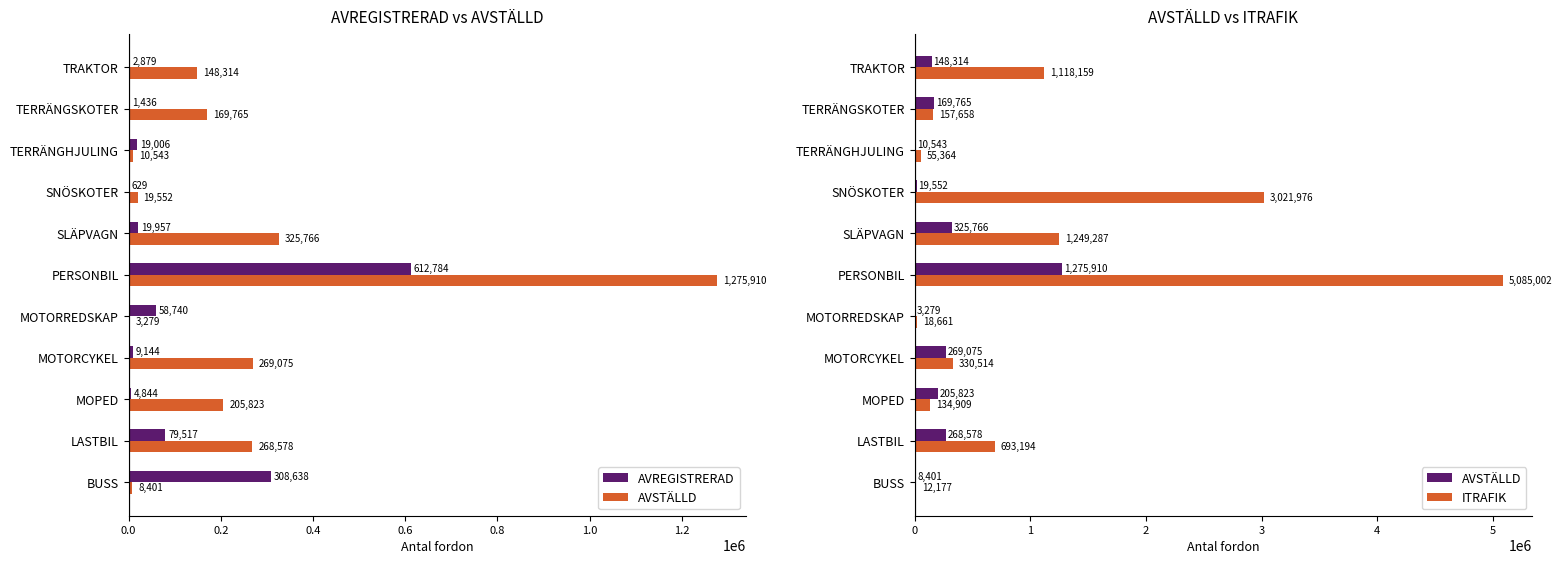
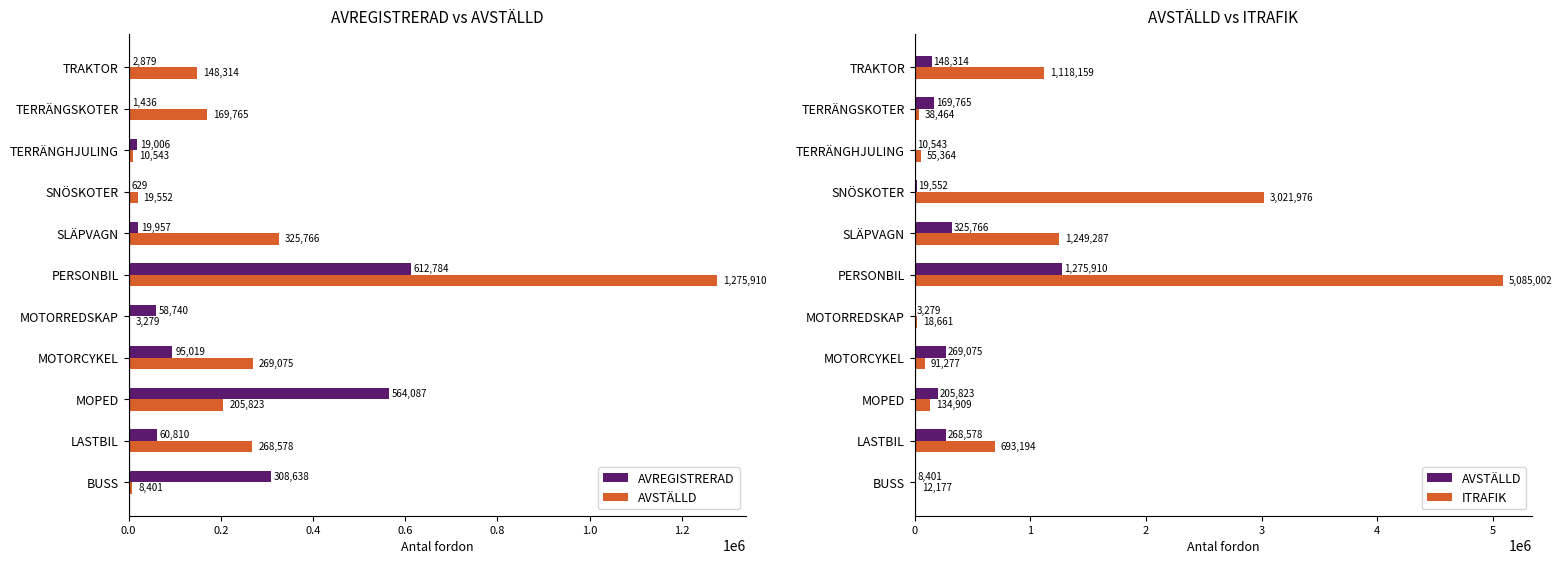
  {
    "AVREGISTRERAD vs AVSTÄLLD": {
      "AVREGISTRERAD": {
        "TRAKTOR": "2,879",
        "TERRÄNGSKOTER": "1,436",
        "TERRÄNGHJULING": "19,006",
        "SNÖSKOTER": "629",
        "SLÄPVAGN": "19,957",
        "PERSONBIL": "612,784",
        "MOTORREDSKAP": "58,740",
-       "MOTORCYKEL": "9,144",
-       "MOPED": "4,844",
-       "LASTBIL": "79,517",
+       "MOTORCYKEL": "95,019",
+       "MOPED": "564,087",
+       "LASTBIL": "60,810",
        "BUSS": "308,638"
      }
    },
    "AVSTÄLLD vs ITRAFIK": {
      "AVSTÄLLD": {
        "TRAKTOR": "148,314",
        "TERRÄNGSKOTER": "169,765",
        "TERRÄNGHJULING": "10,543",
        "SNÖSKOTER": "19,552",
        "SLÄPVAGN": "325,766",
        "PERSONBIL": "1,275,910",
        "MOTORREDSKAP": "3,279",
        "MOTORCYKEL": "269,075",
        "MOPED": "205,823",
        "LASTBIL": "268,578",
        "BUSS": "8,401"
      },
      "ITRAFIK": {
        "TRAKTOR": "1,118,159",
-       "TERRÄNGSKOTER": "157,658",
+       "TERRÄNGSKOTER": "38,464",
        "TERRÄNGHJULING": "55,364",
        "SNÖSKOTER": "3,021,976",
        "SLÄPVAGN": "1,249,287",
        "PERSONBIL": "5,085,002",
        "MOTORREDSKAP": "18,661",
-       "MOTORCYKEL": "330,514",
+       "MOTORCYKEL": "91,277",
        "MOPED": "134,909",
        "LASTBIL": "693,194",
        "BUSS": "12,177"
      }
    }
  }
